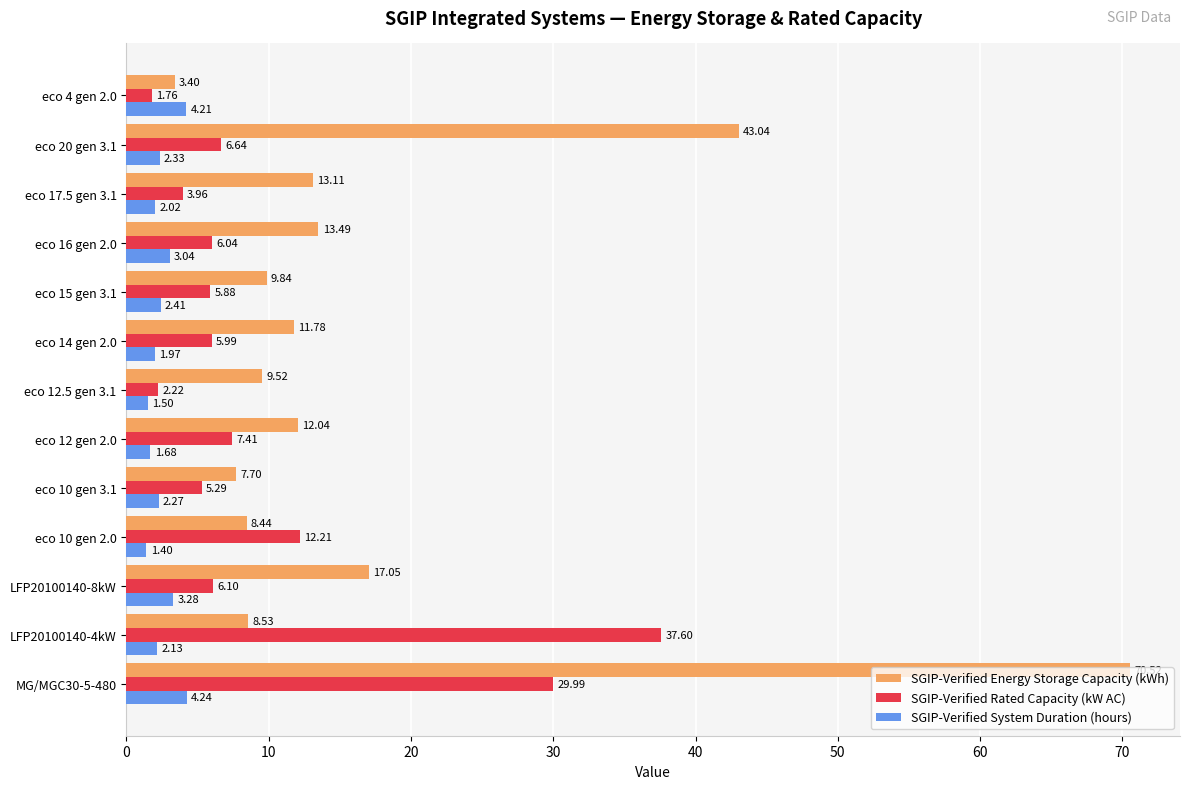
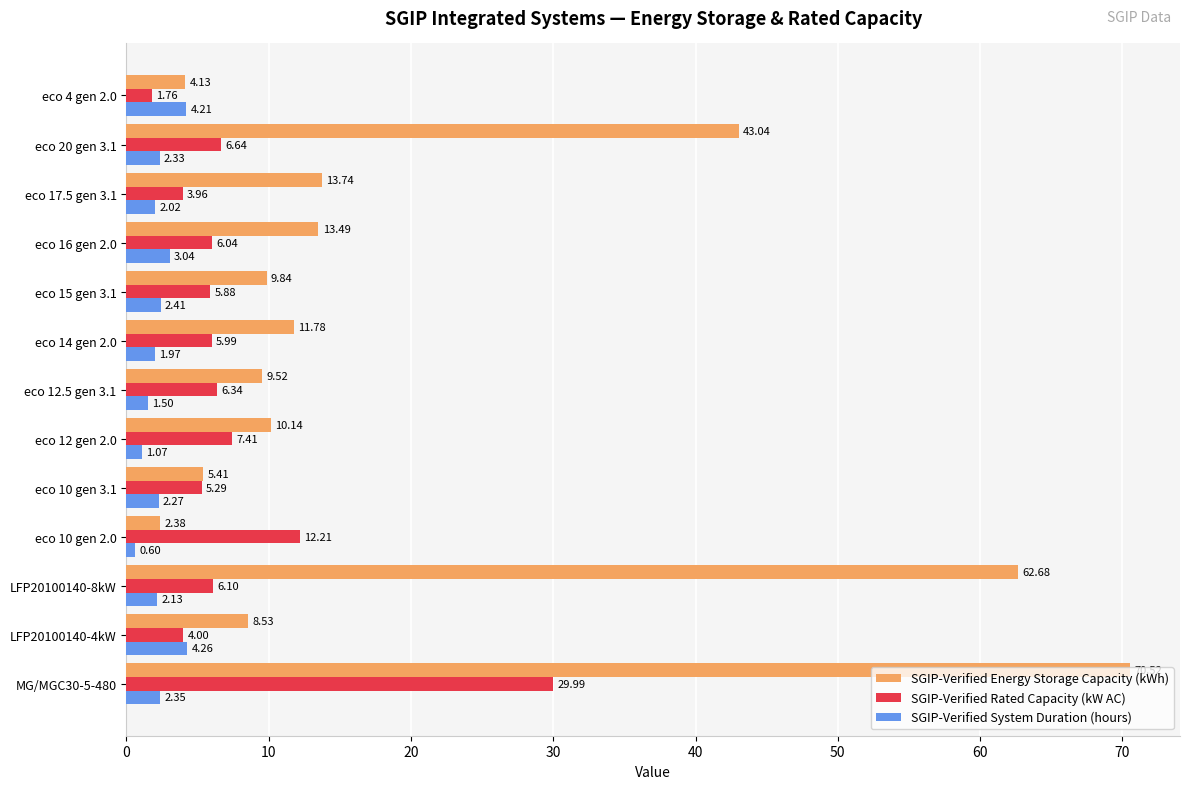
  {
    "SGIP-Verified Energy Storage Capacity (kWh)": {
-     "eco 4 gen 2.0": 3.40,
+     "eco 4 gen 2.0": 4.13,
      "eco 20 gen 3.1": 43.04,
-     "eco 17.5 gen 3.1": 13.11,
+     "eco 17.5 gen 3.1": 13.74,
      "eco 16 gen 2.0": 13.49,
      "eco 15 gen 3.1": 9.84,
      "eco 14 gen 2.0": 11.78,
      "eco 12.5 gen 3.1": 9.52,
-     "eco 12 gen 2.0": 12.04,
-     "eco 10 gen 3.1": 7.70,
-     "eco 10 gen 2.0": 8.44,
-     "LFP20100140-8kW": 17.05,
+     "eco 12 gen 2.0": 10.14,
+     "eco 10 gen 3.1": 5.41,
+     "eco 10 gen 2.0": 2.38,
+     "LFP20100140-8kW": 62.68,
      "LFP20100140-4kW": 8.53
    },
    "SGIP-Verified Rated Capacity (kW AC)": {
      "eco 4 gen 2.0": 1.76,
      "eco 20 gen 3.1": 6.64,
      "eco 17.5 gen 3.1": 3.96,
      "eco 16 gen 2.0": 6.04,
      "eco 15 gen 3.1": 5.88,
      "eco 14 gen 2.0": 5.99,
-     "eco 12.5 gen 3.1": 2.22,
+     "eco 12.5 gen 3.1": 6.34,
      "eco 12 gen 2.0": 7.41,
      "eco 10 gen 3.1": 5.29,
      "eco 10 gen 2.0": 12.21,
      "LFP20100140-8kW": 6.10,
-     "LFP20100140-4kW": 37.60,
+     "LFP20100140-4kW": 4.00,
      "MG/MGC30-5-480": 29.99
    },
    "SGIP-Verified System Duration (hours)": {
      "eco 4 gen 2.0": 4.21,
      "eco 20 gen 3.1": 2.33,
      "eco 17.5 gen 3.1": 2.02,
      "eco 16 gen 2.0": 3.04,
      "eco 15 gen 3.1": 2.41,
      "eco 14 gen 2.0": 1.97,
      "eco 12.5 gen 3.1": 1.50,
-     "eco 12 gen 2.0": 1.68,
+     "eco 12 gen 2.0": 1.07,
      "eco 10 gen 3.1": 2.27,
-     "eco 10 gen 2.0": 1.40,
-     "LFP20100140-8kW": 3.28,
-     "LFP20100140-4kW": 2.13,
-     "MG/MGC30-5-480": 4.24
+     "eco 10 gen 2.0": 0.60,
+     "LFP20100140-8kW": 2.13,
+     "LFP20100140-4kW": 4.26,
+     "MG/MGC30-5-480": 2.35
    }
  }
